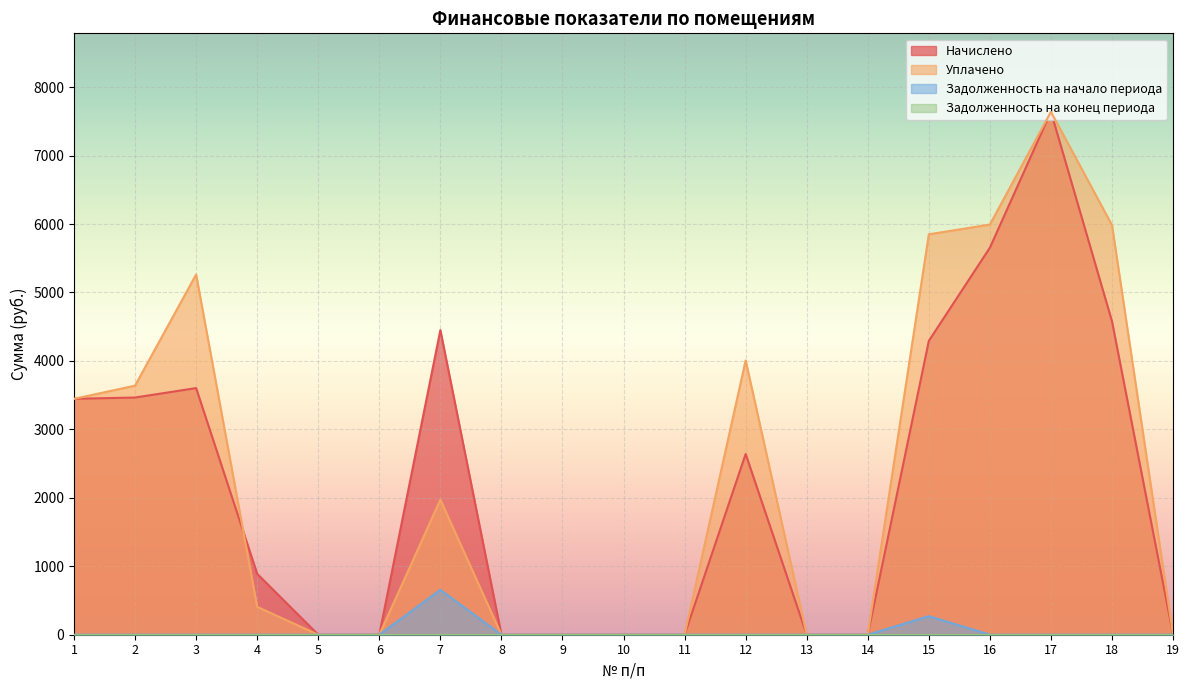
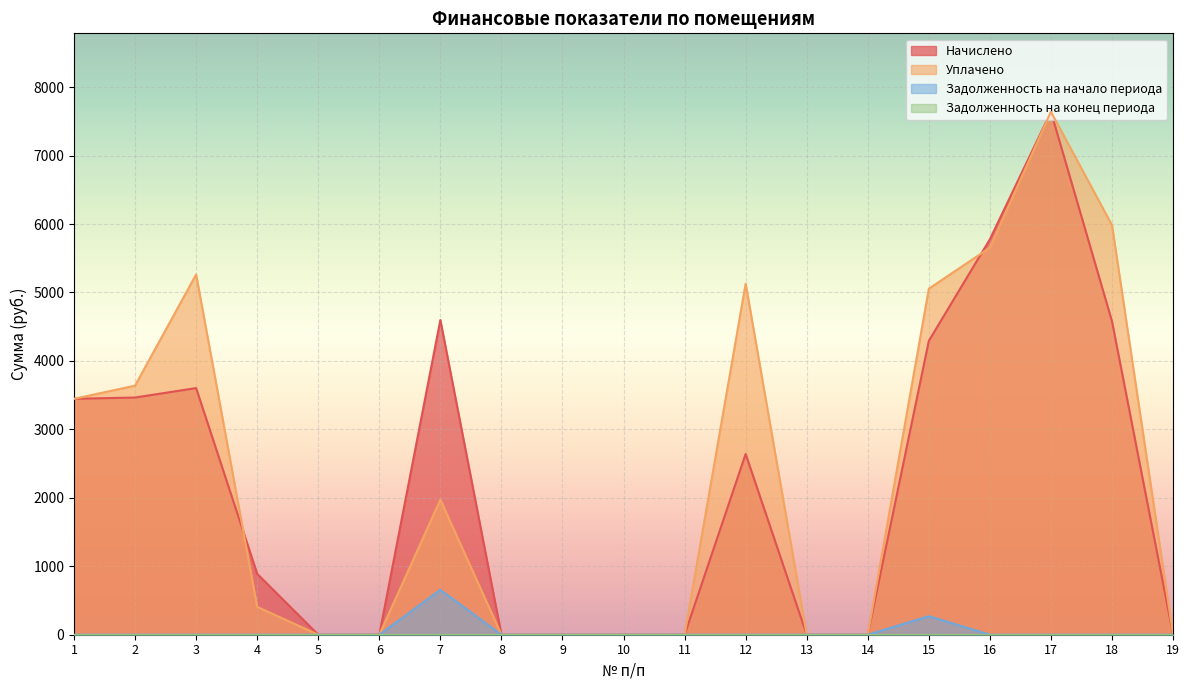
  {
    "Начислено": {
      "2": 3500,
      "3": 3600,
      "4": 900,
-     "7": 4500,
+     "7": 4600,
      "12": 2600,
      "15": 4300,
-     "16": 5700,
+     "16": 5800,
      "18": 4600
    },
    "Уплачено": {
      "2": 3600,
      "3": 5300,
      "4": 400,
      "7": 2000,
-     "12": 4000,
-     "15": 5800,
-     "16": 6000,
+     "12": 5100,
+     "15": 5100,
+     "16": 5700,
      "18": 6000
    },
    "Задолженность на начало периода": {
      "7": 700,
      "15": 300
    },
    "Задолженность на конец периода": {
      "7": 0,
      "15": 0
    }
  }
